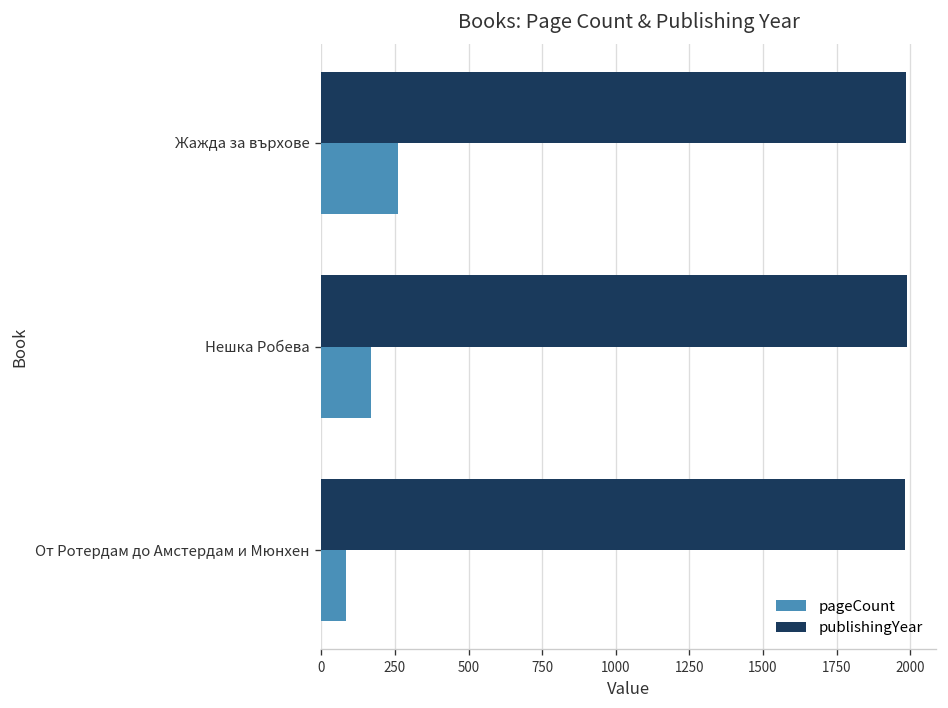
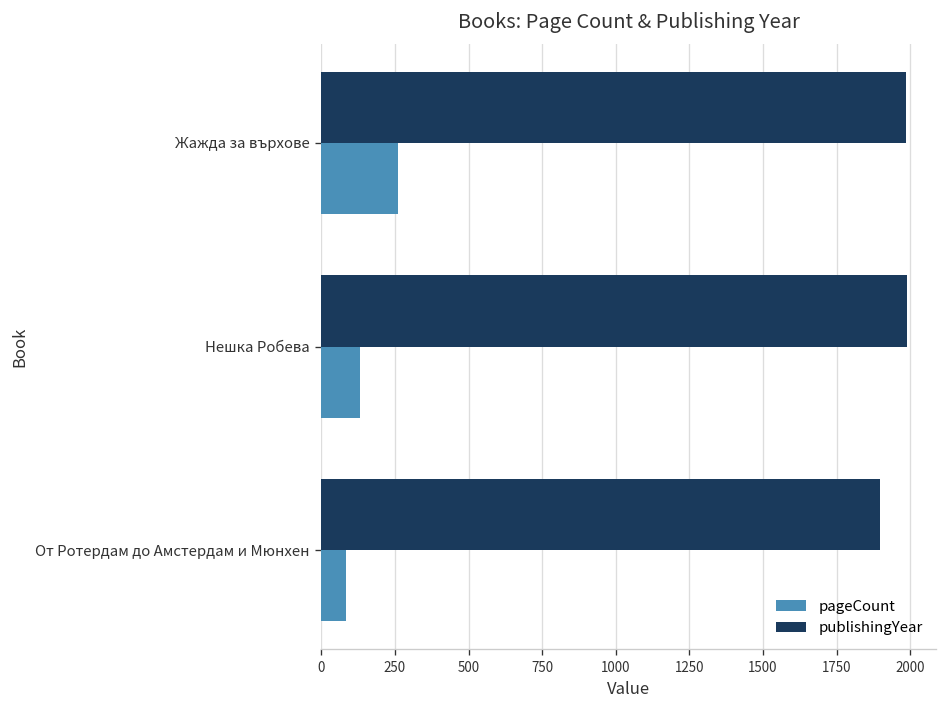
  {
    "pageCount": {
      "Жажда за върхове": 260,
-     "Нешка Робева": 170,
+     "Нешка Робева": 130,
      "От Ротердам до Амстердам и Мюнхен": 90
    },
    "publishingYear": {
      "Жажда за върхове": 1990,
      "Нешка Робева": 1990,
-     "От Ротердам до Амстердам и Мюнхен": 1980
+     "От Ротердам до Амстердам и Мюнхен": 1900
    }
  }
